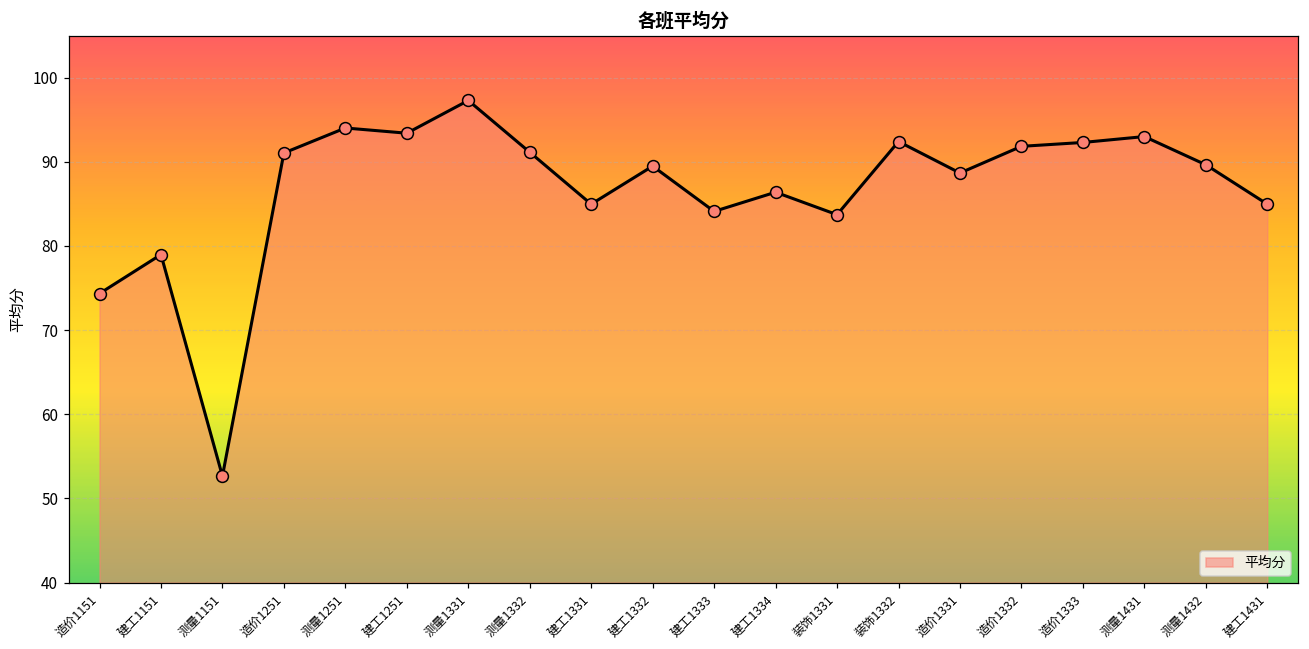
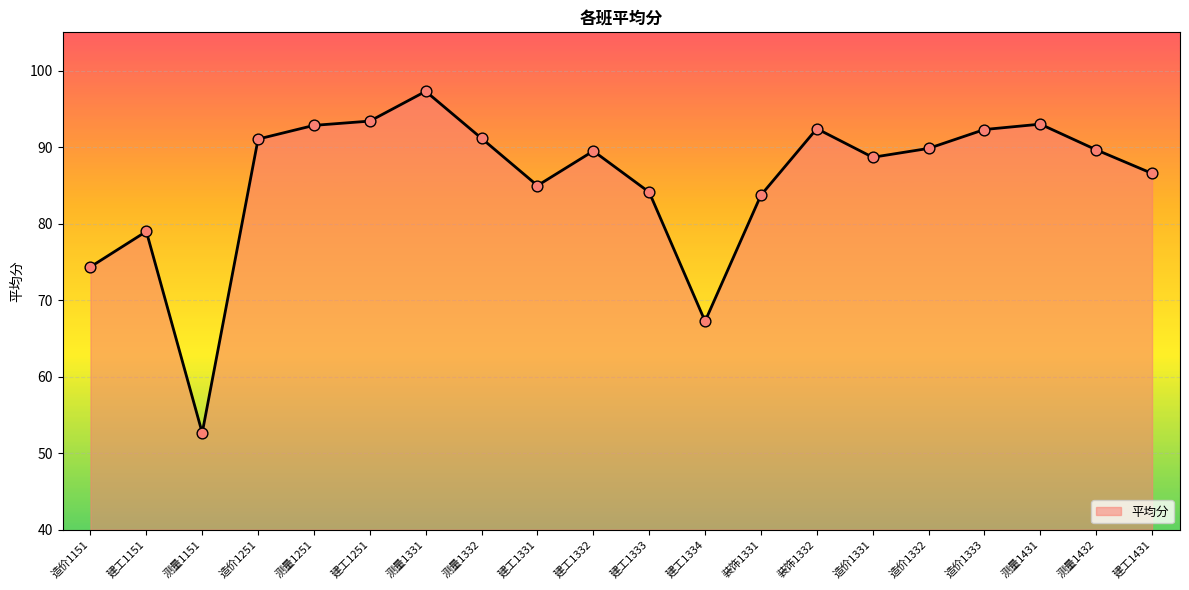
  {
    "造价1151": 74,
    "建工1151": 79,
    "测量1151": 53,
    "造价1251": 91,
-   "测量1251": 94,
+   "测量1251": 93,
    "建工1251": 93,
    "测量1331": 97,
    "测量1332": 91,
    "建工1331": 85,
    "建工1332": 89,
    "建工1333": 84,
-   "建工1334": 86,
+   "建工1334": 67,
    "装饰1331": 84,
    "装饰1332": 92,
    "造价1331": 89,
-   "造价1332": 92,
+   "造价1332": 90,
    "造价1333": 92,
    "测量1431": 93,
    "测量1432": 90,
-   "建工1431": 85
+   "建工1431": 87
  }
